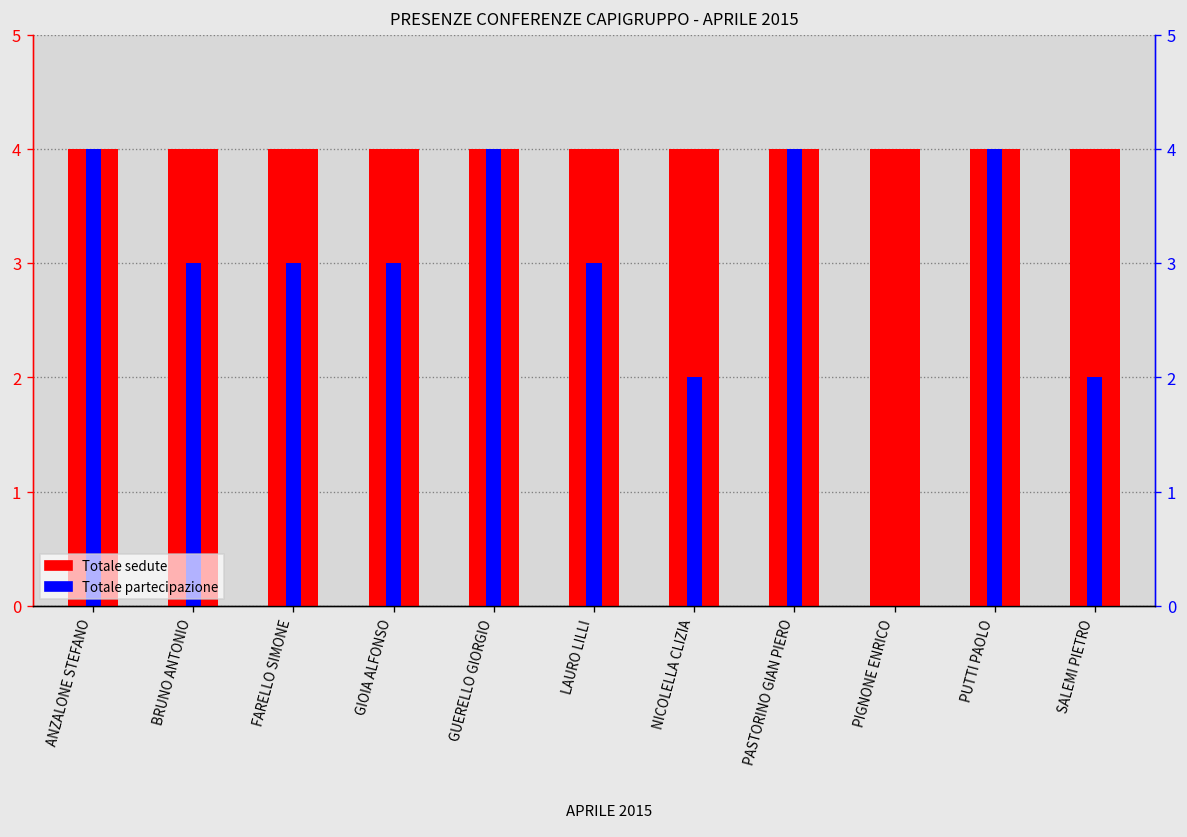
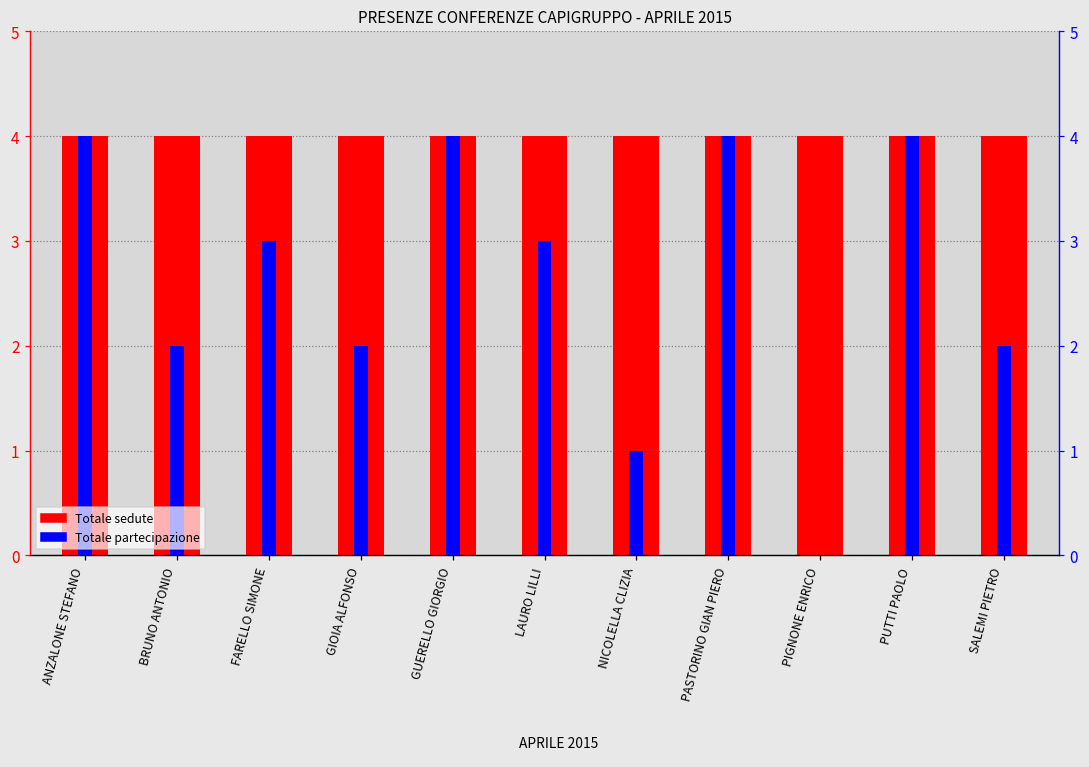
  {
    "Totale sedute": {
      "ANZALONE STEFANO": 4,
      "BRUNO ANTONIO": 4,
      "FARELLO SIMONE": 4,
      "GIOIA ALFONSO": 4,
      "GUERELLO GIORGIO": 4,
      "LAURO LILLI": 4,
      "NICOLELLA CLIZIA": 4,
      "PASTORINO GIAN PIERO": 4,
      "PIGNONE ENRICO": 4,
      "PUTTI PAOLO": 4,
      "SALEMI PIETRO": 4
    },
    "Totale partecipazione": {
      "ANZALONE STEFANO": 4,
-     "BRUNO ANTONIO": 3,
-     "GIOIA ALFONSO": 3,
+     "BRUNO ANTONIO": 2,
+     "GIOIA ALFONSO": 2,
      "GUERELLO GIORGIO": 4,
-     "NICOLELLA CLIZIA": 2,
+     "NICOLELLA CLIZIA": 1,
      "PASTORINO GIAN PIERO": 4,
      "PIGNONE ENRICO": 0,
      "PUTTI PAOLO": 4
    }
  }
